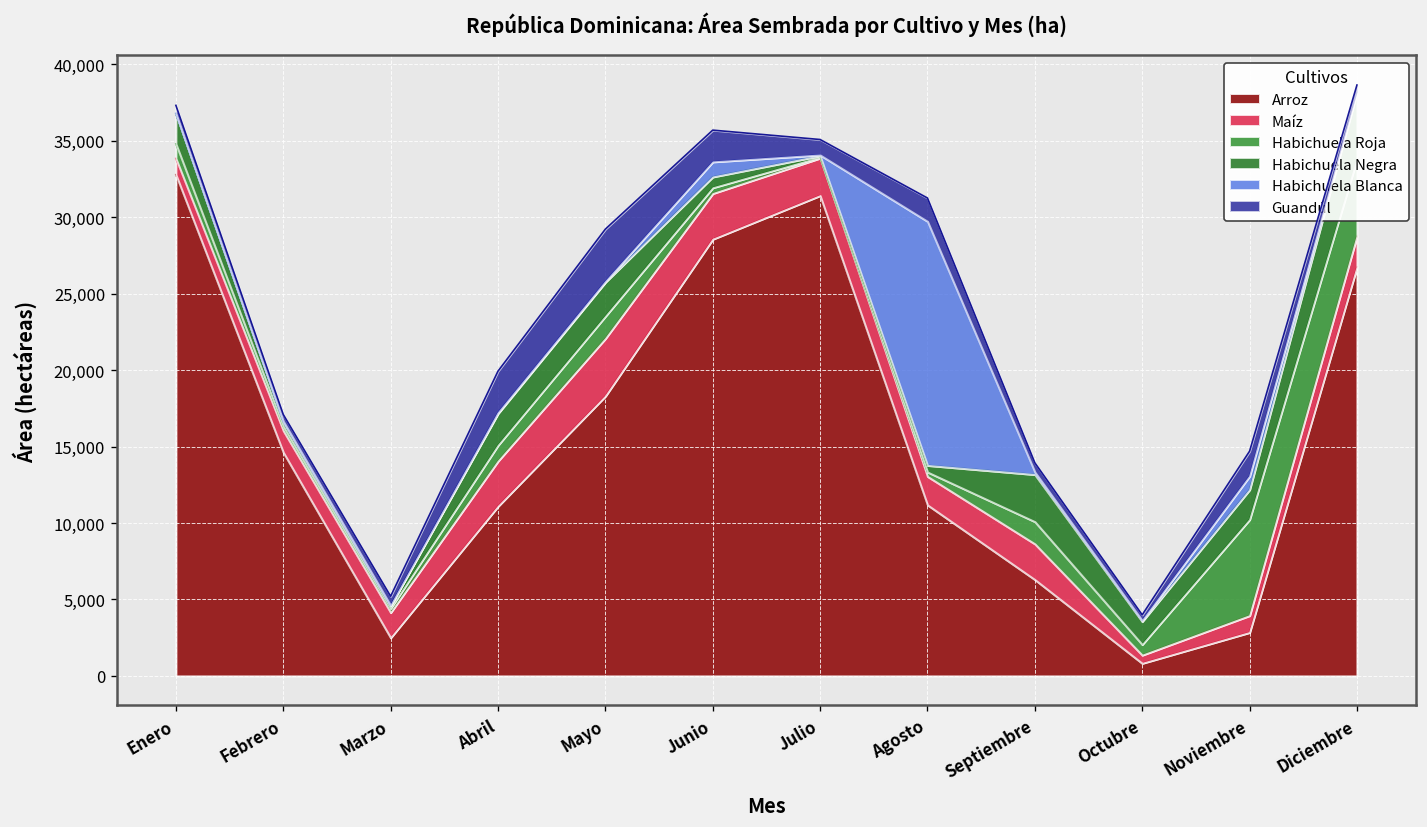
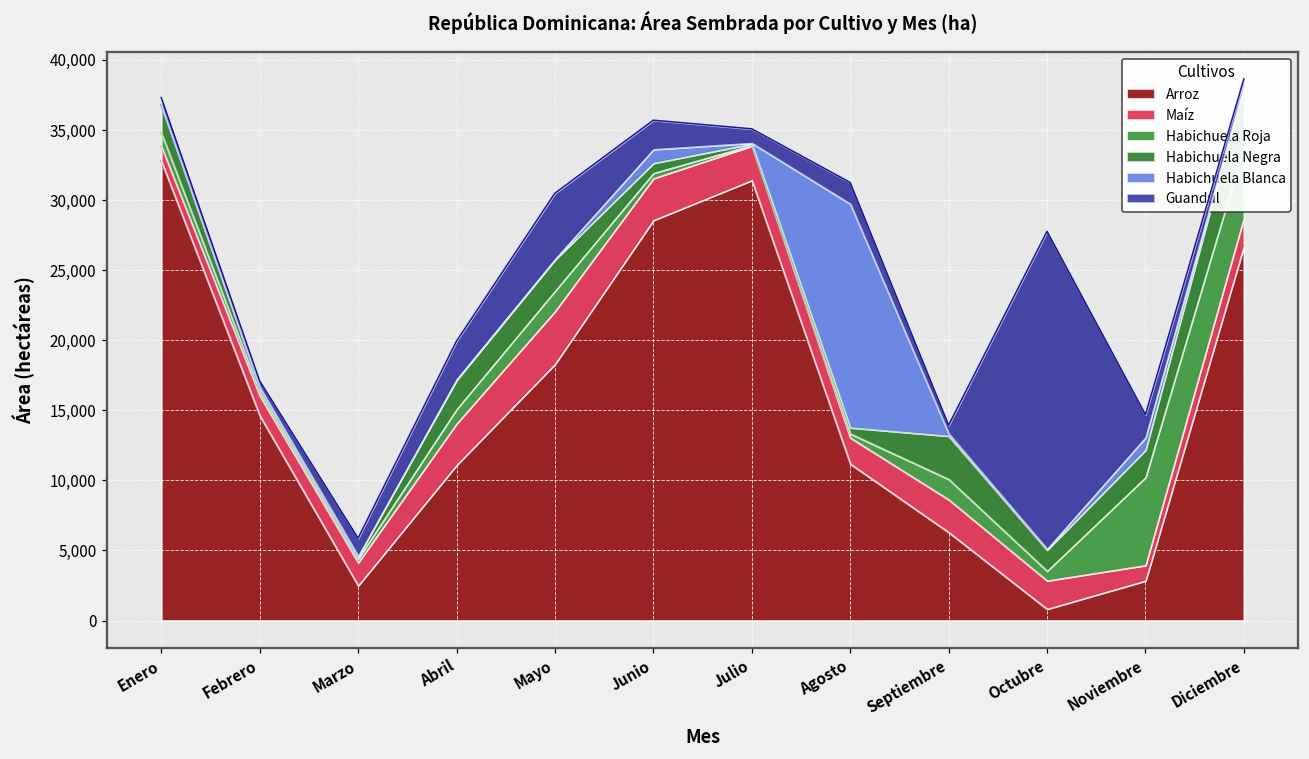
  {
    "Arroz": {
      "Enero": "32,800",
      "Febrero": "14,600",
      "Marzo": "2,500",
      "Abril": "11,100",
      "Mayo": "18,300",
      "Junio": "28,600",
      "Julio": "31,400",
      "Agosto": "11,200",
      "Septiembre": "6,300",
      "Octubre": "800",
      "Noviembre": "2,800",
      "Diciembre": "26,700"
    },
    "Maíz": {
      "Enero": "1,100",
      "Febrero": "1,400",
      "Marzo": "1,600",
      "Abril": "3,000",
      "Mayo": "3,800",
      "Junio": "3,000",
      "Agosto": "1,900",
      "Septiembre": "2,300",
-     "Octubre": "500",
+     "Octubre": "2,000",
      "Noviembre": "1,100",
      "Diciembre": "2,000"
    },
    "Habichuela Blanca": {
      "Junio": "1,000",
      "Agosto": "16,000",
      "Noviembre": "900"
    },
    "Guandúl": {
      "Enero": "500",
      "Febrero": "400",
-     "Marzo": "600",
+     "Marzo": "1,300",
      "Abril": "2,700",
-     "Mayo": "3,400",
+     "Mayo": "4,700",
      "Junio": "2,100",
      "Julio": "1,000",
      "Agosto": "1,500",
      "Septiembre": "600",
-     "Octubre": "400",
+     "Octubre": "22,700",
      "Noviembre": "1,600"
    }
  }
